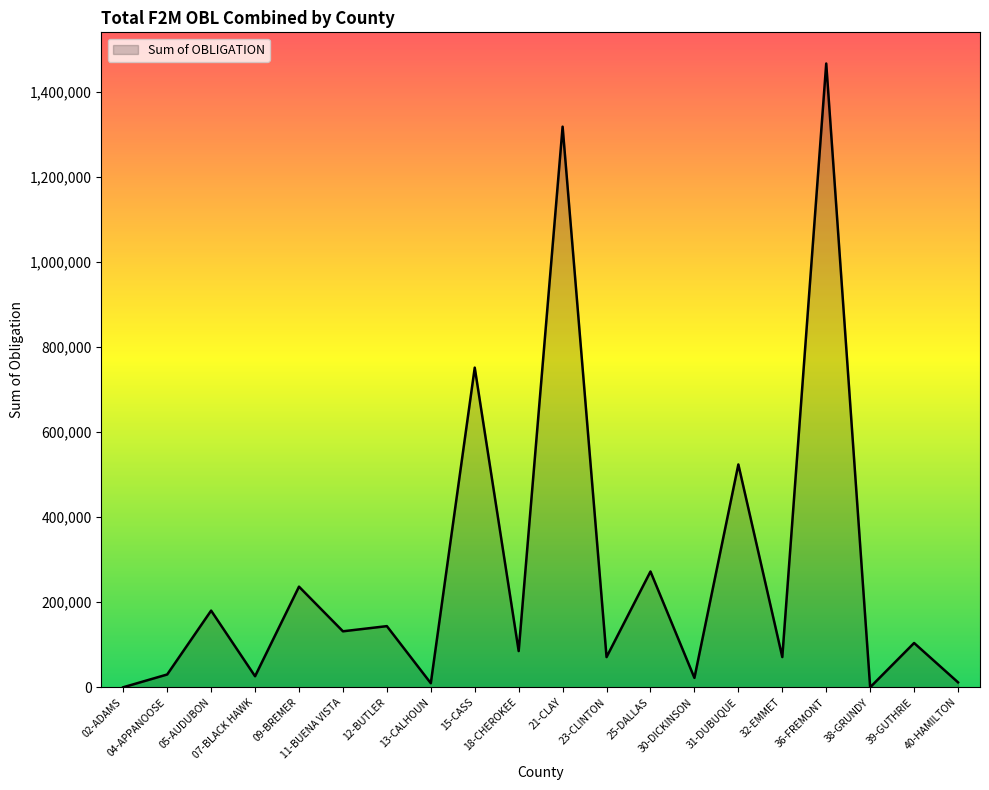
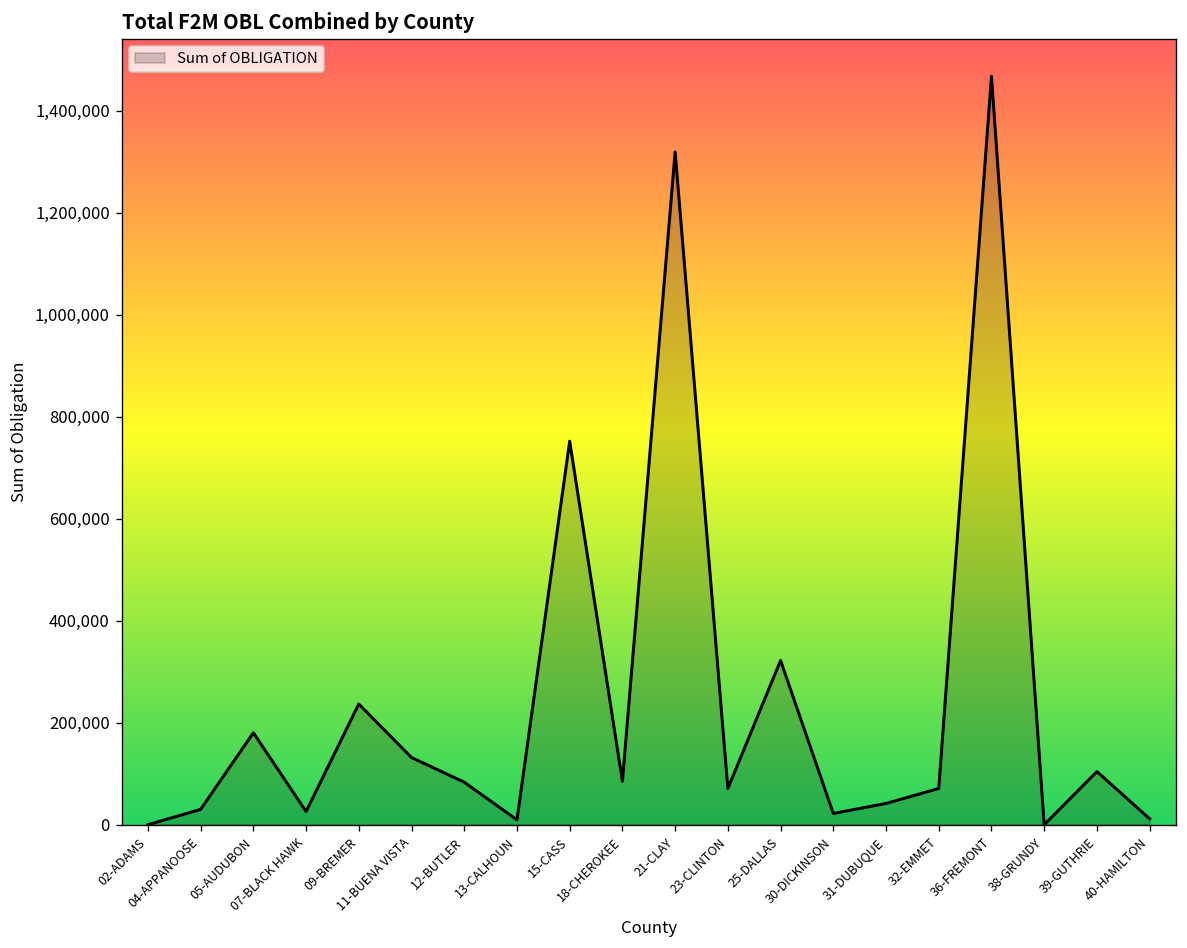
  {
    "02-ADAMS": "0",
    "04-APPANOOSE": "30,000",
    "05-AUDUBON": "180,000",
    "07-BLACK HAWK": "30,000",
    "09-BREMER": "240,000",
    "11-BUENA VISTA": "130,000",
-   "12-BUTLER": "140,000",
+   "12-BUTLER": "80,000",
    "13-CALHOUN": "10,000",
    "15-CASS": "750,000",
    "18-CHEROKEE": "90,000",
    "21-CLAY": "1,320,000",
    "23-CLINTON": "70,000",
-   "25-DALLAS": "270,000",
+   "25-DALLAS": "320,000",
    "30-DICKINSON": "20,000",
-   "31-DUBUQUE": "520,000",
+   "31-DUBUQUE": "40,000",
    "32-EMMET": "70,000",
    "36-FREMONT": "1,470,000",
    "38-GRUNDY": "0",
    "39-GUTHRIE": "100,000",
    "40-HAMILTON": "10,000"
  }
